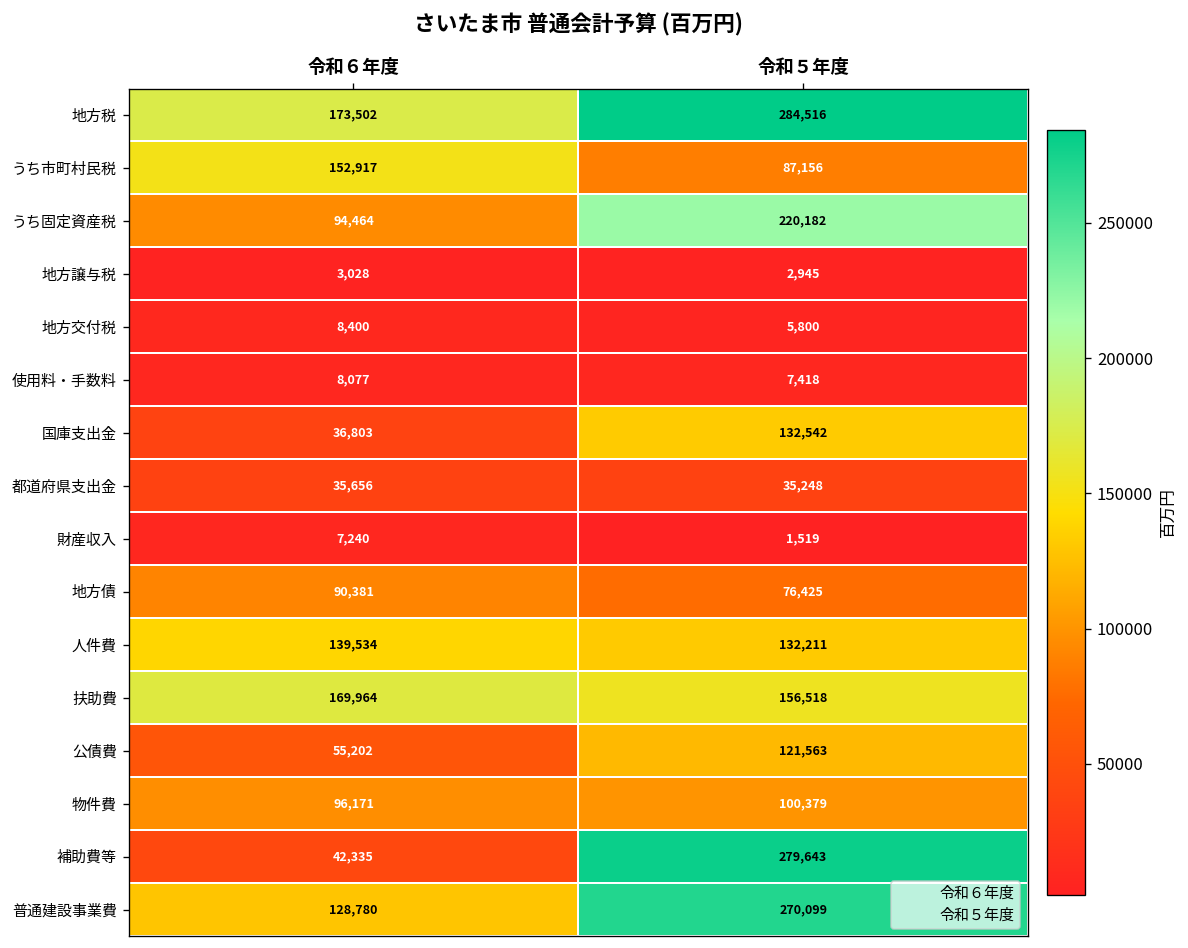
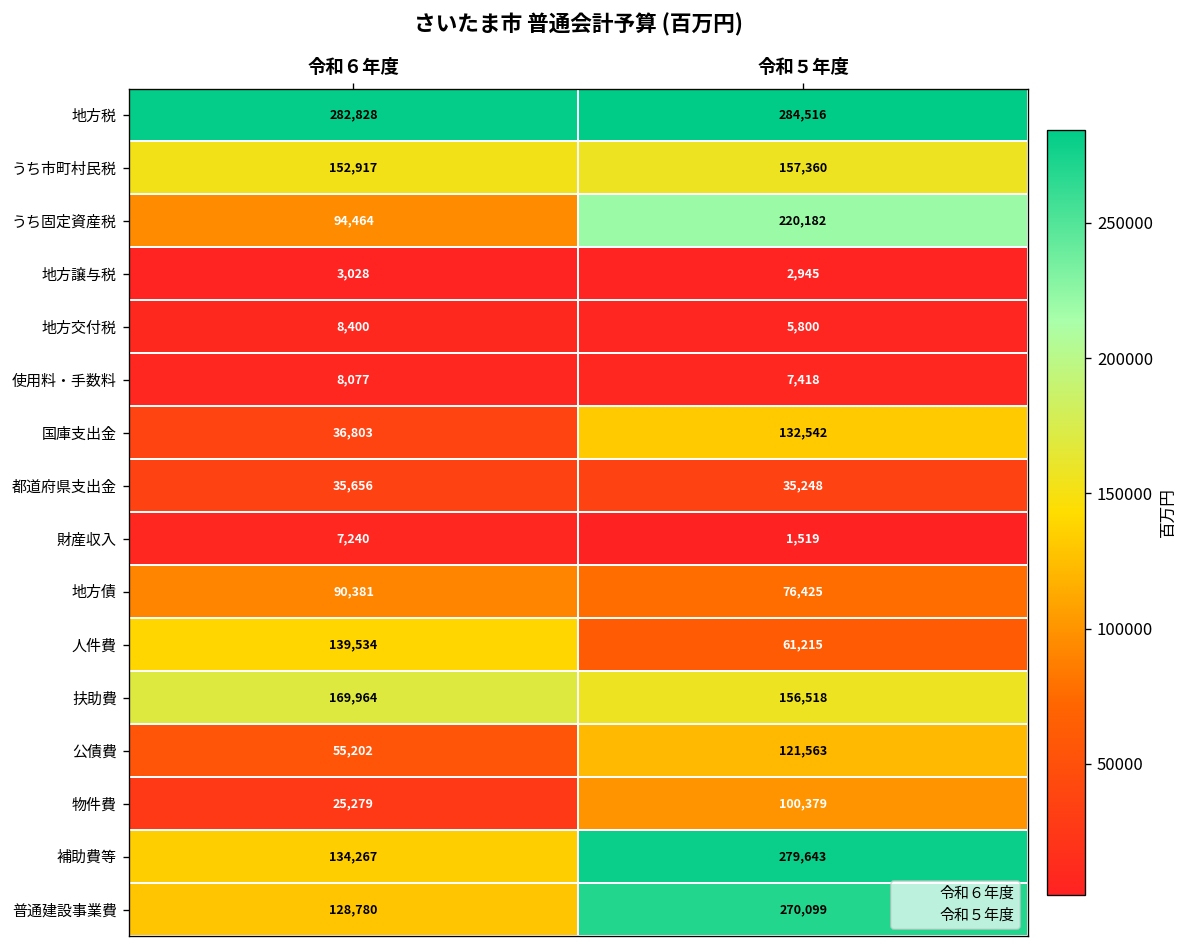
  {
    "地方税": {
-     "令和６年度": "173,502",
+     "令和６年度": "282,828",
      "令和５年度": "284,516"
    },
    "うち市町村民税": {
      "令和６年度": "152,917",
-     "令和５年度": "87,156"
+     "令和５年度": "157,360"
    },
    "うち固定資産税": {
      "令和６年度": "94,464",
      "令和５年度": "220,182"
    },
    "地方譲与税": {
      "令和６年度": "3,028",
      "令和５年度": "2,945"
    },
    "地方交付税": {
      "令和６年度": "8,400",
      "令和５年度": "5,800"
    },
    "使用料・手数料": {
      "令和６年度": "8,077",
      "令和５年度": "7,418"
    },
    "国庫支出金": {
      "令和６年度": "36,803",
      "令和５年度": "132,542"
    },
    "都道府県支出金": {
      "令和６年度": "35,656",
      "令和５年度": "35,248"
    },
    "財産収入": {
      "令和６年度": "7,240",
      "令和５年度": "1,519"
    },
    "地方債": {
      "令和６年度": "90,381",
      "令和５年度": "76,425"
    },
    "人件費": {
      "令和６年度": "139,534",
-     "令和５年度": "132,211"
+     "令和５年度": "61,215"
    },
    "扶助費": {
      "令和６年度": "169,964",
      "令和５年度": "156,518"
    },
    "公債費": {
      "令和６年度": "55,202",
      "令和５年度": "121,563"
    },
    "物件費": {
-     "令和６年度": "96,171",
+     "令和６年度": "25,279",
      "令和５年度": "100,379"
    },
    "補助費等": {
-     "令和６年度": "42,335",
+     "令和６年度": "134,267",
      "令和５年度": "279,643"
    },
    "普通建設事業費": {
      "令和６年度": "128,780",
      "令和５年度": "270,099"
    }
  }
